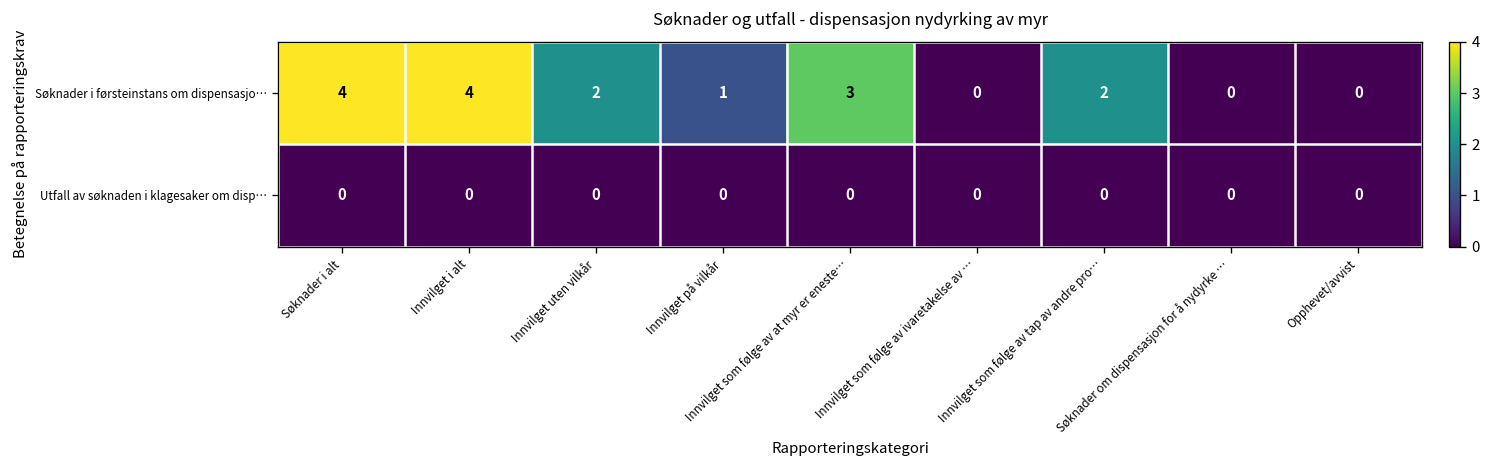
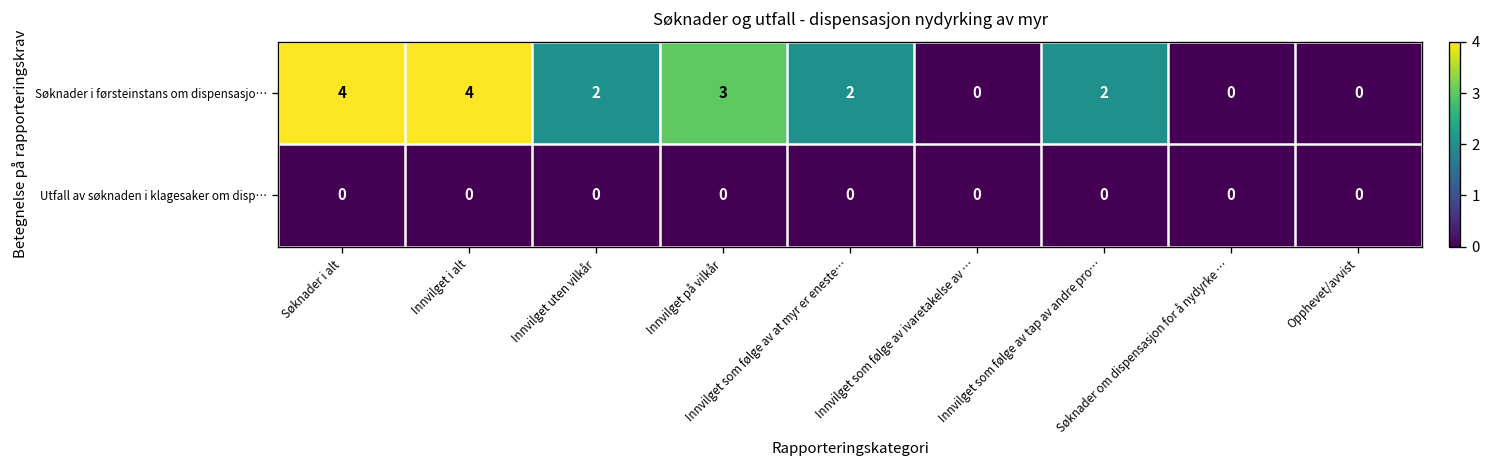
  {
    "Søknader i førsteinstans om dispensasjo…": {
      "Søknader i alt": 4,
      "Innvilget i alt": 4,
      "Innvilget uten vilkår": 2,
-     "Innvilget på vilkår": 1,
-     "Innvilget som følge av at myr er eneste…": 3,
+     "Innvilget på vilkår": 3,
+     "Innvilget som følge av at myr er eneste…": 2,
      "Innvilget som følge av ivaretakelse av …": 0,
      "Innvilget som følge av tap av andre pro…": 2,
      "Søknader om dispensasjon for å nydyrke …": 0,
      "Opphevet/avvist": 0
    },
    "Utfall av søknaden i klagesaker om disp…": {
      "Søknader i alt": 0,
      "Innvilget i alt": 0,
      "Innvilget uten vilkår": 0,
      "Innvilget på vilkår": 0,
      "Innvilget som følge av at myr er eneste…": 0,
      "Innvilget som følge av ivaretakelse av …": 0,
      "Innvilget som følge av tap av andre pro…": 0,
      "Søknader om dispensasjon for å nydyrke …": 0,
      "Opphevet/avvist": 0
    }
  }
